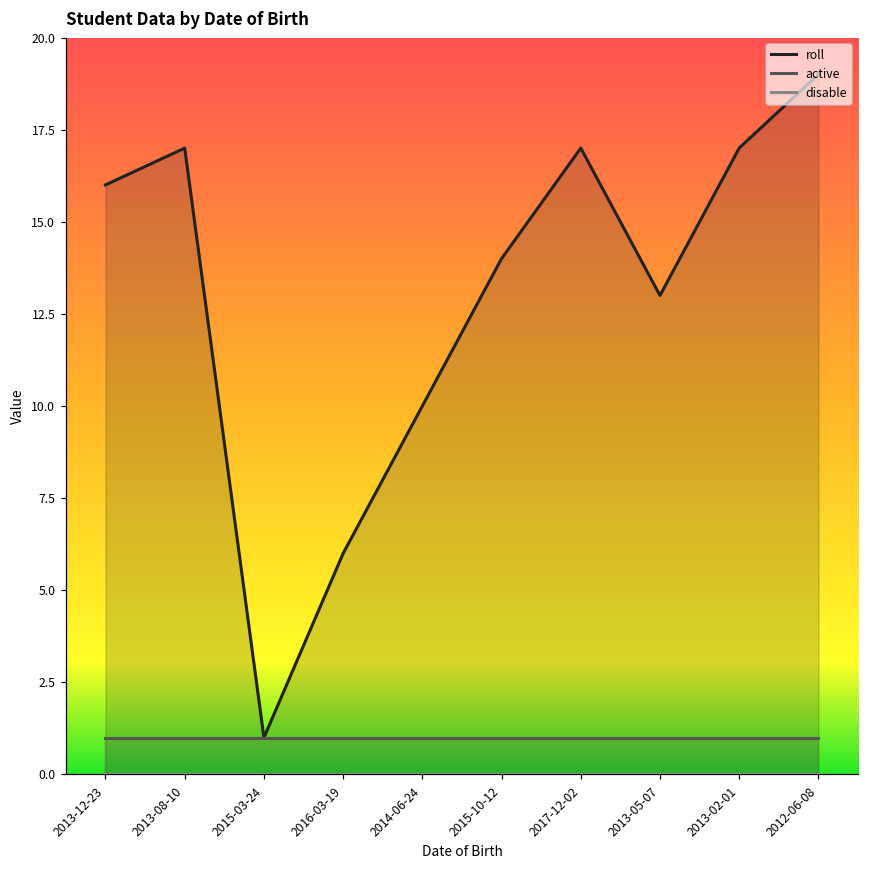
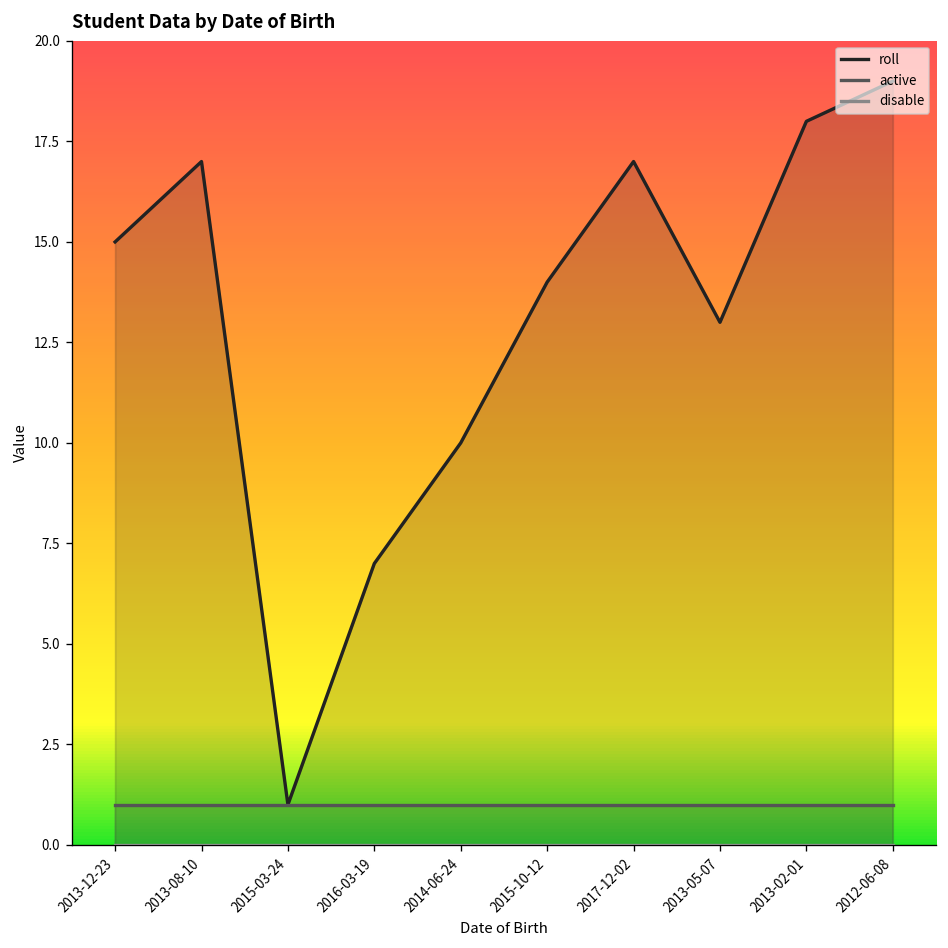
  {
    "roll": {
-     "2013-12-23": 16,
+     "2013-12-23": 15,
      "2013-08-10": 17,
-     "2016-03-19": 6,
+     "2016-03-19": 7,
      "2014-06-24": 10,
      "2015-10-12": 14,
      "2017-12-02": 17,
      "2013-05-07": 13,
-     "2013-02-01": 17
+     "2013-02-01": 18
    },
    "active": {
      "2013-12-23": 1,
      "2013-08-10": 1,
      "2016-03-19": 1,
      "2014-06-24": 1,
      "2015-10-12": 1,
      "2017-12-02": 1,
      "2013-05-07": 1,
      "2013-02-01": 1,
      "2012-06-08": 1
    },
    "disable": {
      "2013-12-23": 0,
      "2013-08-10": 0,
      "2015-03-24": 0,
      "2016-03-19": 0,
      "2014-06-24": 0,
      "2015-10-12": 0,
      "2017-12-02": 0,
      "2013-05-07": 0,
      "2013-02-01": 0,
      "2012-06-08": 0
    }
  }
